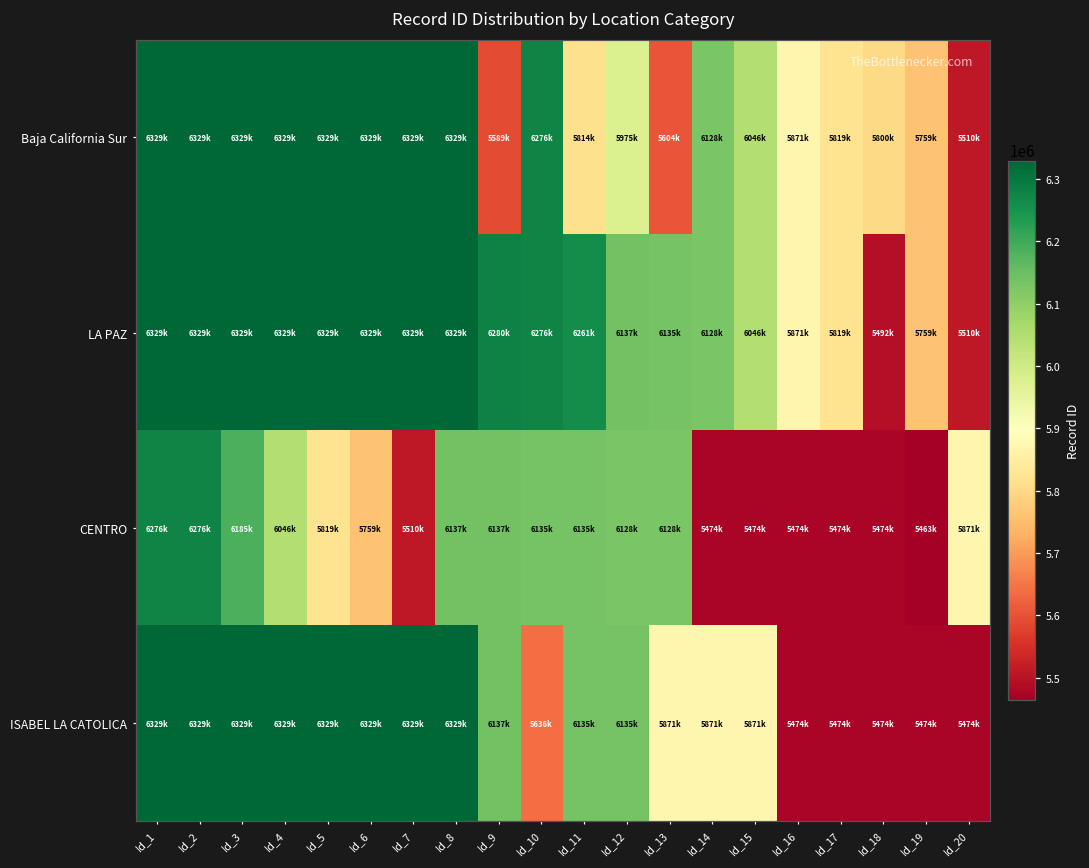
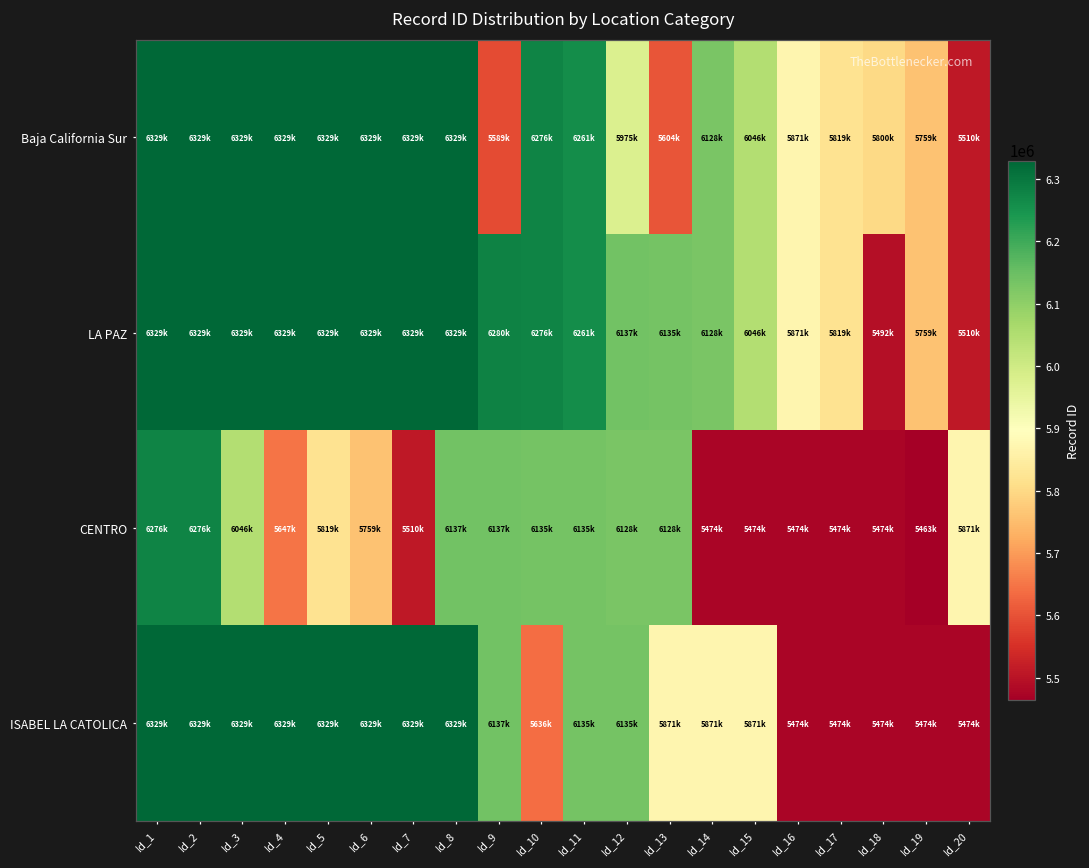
  {
    "Baja California Sur": {
      "Id_1": "6329k",
      "Id_2": "6329k",
      "Id_3": "6329k",
      "Id_4": "6329k",
      "Id_5": "6329k",
      "Id_6": "6329k",
      "Id_7": "6329k",
      "Id_8": "6329k",
      "Id_9": "5589k",
      "Id_10": "6276k",
-     "Id_11": "5814k",
+     "Id_11": "6261k",
      "Id_12": "5975k",
      "Id_13": "5604k",
      "Id_14": "6128k",
      "Id_15": "6046k",
      "Id_16": "5871k",
      "Id_17": "5819k",
      "Id_18": "5800k",
      "Id_20": "5510k"
    },
    "LA PAZ": {
      "Id_1": "6329k",
      "Id_2": "6329k",
      "Id_3": "6329k",
      "Id_4": "6329k",
      "Id_5": "6329k",
      "Id_6": "6329k",
      "Id_7": "6329k",
      "Id_8": "6329k",
      "Id_9": "6280k",
      "Id_10": "6276k",
      "Id_11": "6261k",
      "Id_12": "6137k",
      "Id_13": "6135k",
      "Id_14": "6128k",
      "Id_15": "6046k",
      "Id_16": "5871k",
      "Id_17": "5819k",
      "Id_18": "5492k",
      "Id_19": "5759k",
      "Id_20": "5510k"
    },
    "CENTRO": {
      "Id_1": "6276k",
      "Id_2": "6276k",
-     "Id_3": "6185k",
-     "Id_4": "6046k",
+     "Id_3": "6046k",
+     "Id_4": "5647k",
      "Id_5": "5819k",
      "Id_6": "5759k",
      "Id_7": "5510k",
      "Id_8": "6137k",
      "Id_9": "6137k",
      "Id_10": "6135k",
      "Id_11": "6135k",
      "Id_12": "6128k",
      "Id_13": "6128k",
      "Id_14": "5474k",
      "Id_15": "5474k",
      "Id_16": "5474k",
      "Id_17": "5474k",
      "Id_18": "5474k",
      "Id_19": "5463k",
      "Id_20": "5871k"
    },
    "ISABEL LA CATOLICA": {
      "Id_1": "6329k",
      "Id_2": "6329k",
      "Id_3": "6329k",
      "Id_4": "6329k",
      "Id_5": "6329k",
      "Id_6": "6329k",
      "Id_7": "6329k",
      "Id_8": "6329k",
      "Id_9": "6137k",
      "Id_10": "5636k",
      "Id_11": "6135k",
      "Id_12": "6135k",
      "Id_13": "5871k",
      "Id_14": "5871k",
      "Id_15": "5871k",
      "Id_16": "5474k",
      "Id_17": "5474k",
      "Id_18": "5474k",
      "Id_19": "5474k",
      "Id_20": "5474k"
    }
  }
